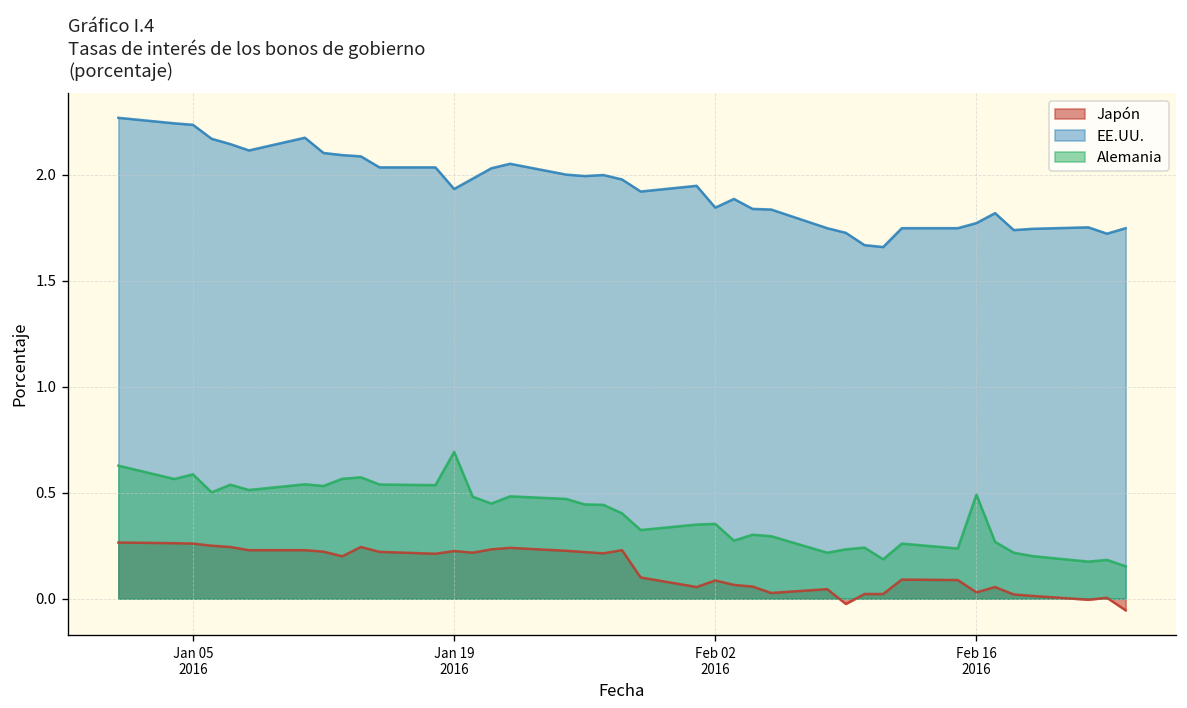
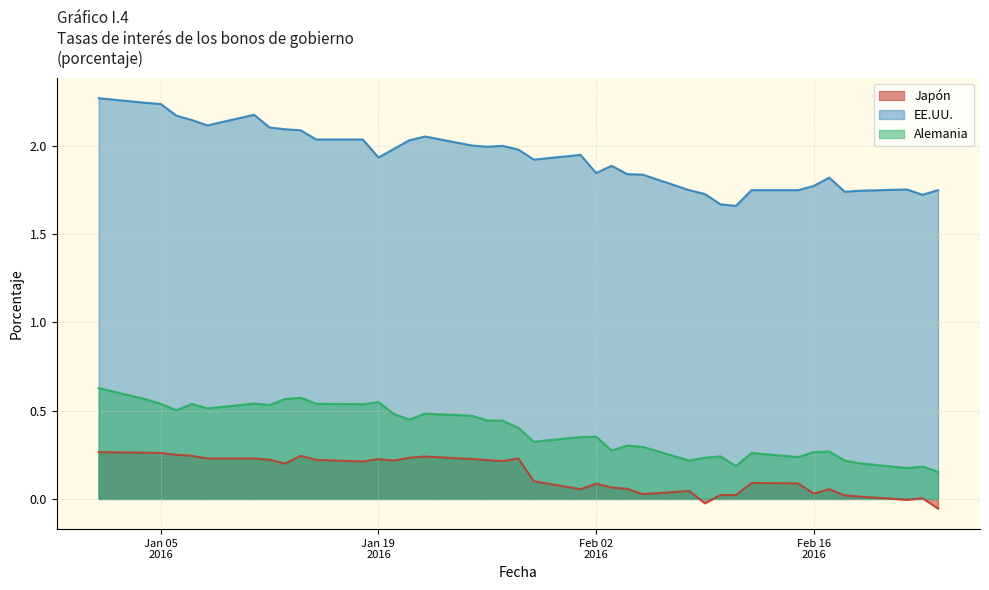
  {
    "EE.UU.": {
      "Jan 05 2016": 2.24,
      "Jan 19 2016": 1.93,
      "Feb 02 2016": 1.85,
      "Feb 16 2016": 1.77
    },
    "Alemania": {
-     "Jan 05 2016": 0.59,
-     "Jan 19 2016": 0.69,
+     "Jan 05 2016": 0.54,
+     "Jan 19 2016": 0.55,
      "Feb 02 2016": 0.35,
-     "Feb 16 2016": 0.49
+     "Feb 16 2016": 0.27
    }
  }
